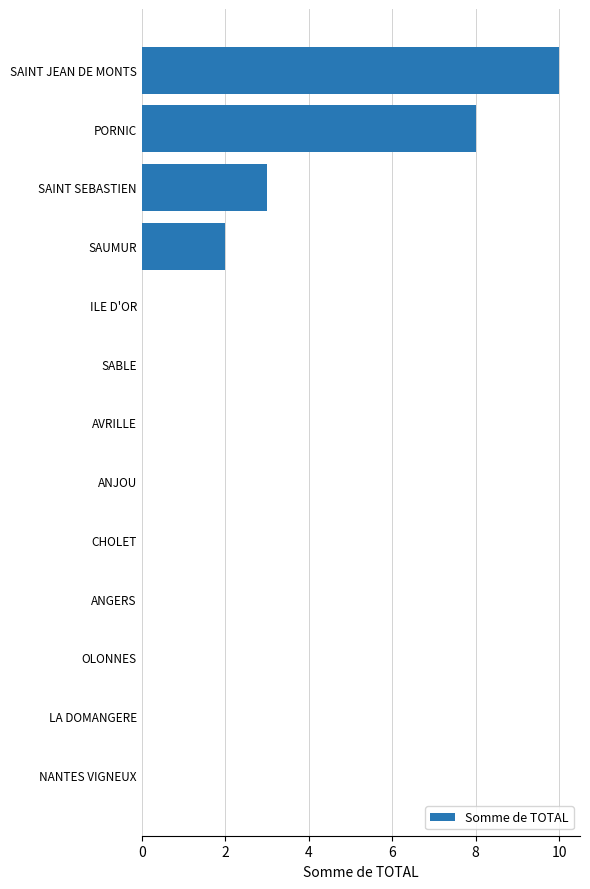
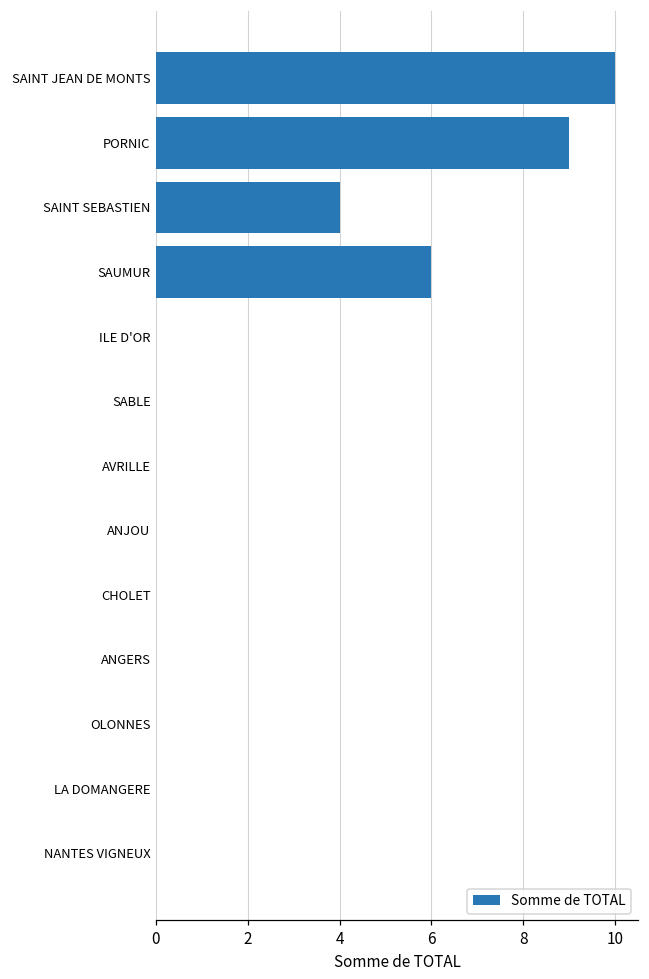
  {
    "SAINT JEAN DE MONTS": 10,
-   "PORNIC": 8,
-   "SAINT SEBASTIEN": 3,
-   "SAUMUR": 2,
+   "PORNIC": 9,
+   "SAINT SEBASTIEN": 4,
+   "SAUMUR": 6,
    "ILE D'OR": 0,
    "SABLE": 0,
    "AVRILLE": 0,
    "ANJOU": 0,
    "CHOLET": 0,
    "ANGERS": 0,
    "OLONNES": 0,
    "LA DOMANGERE": 0,
    "NANTES VIGNEUX": 0
  }
